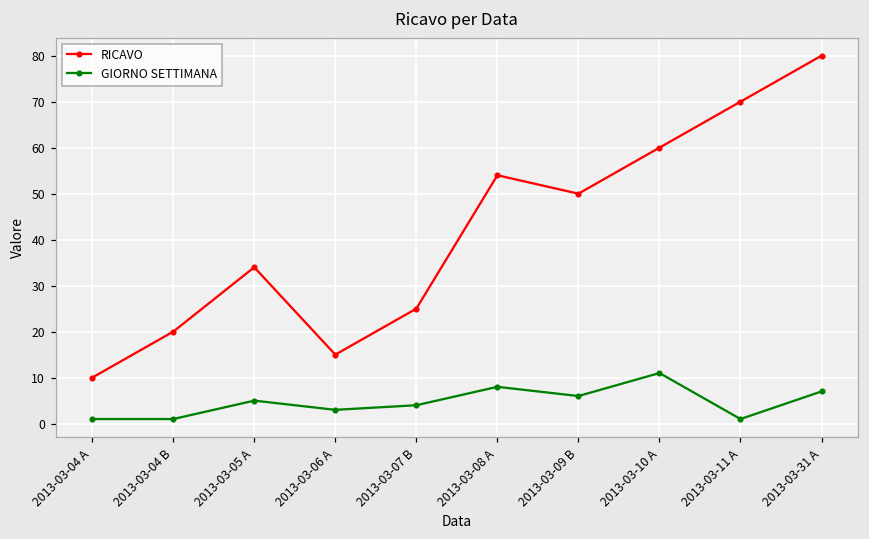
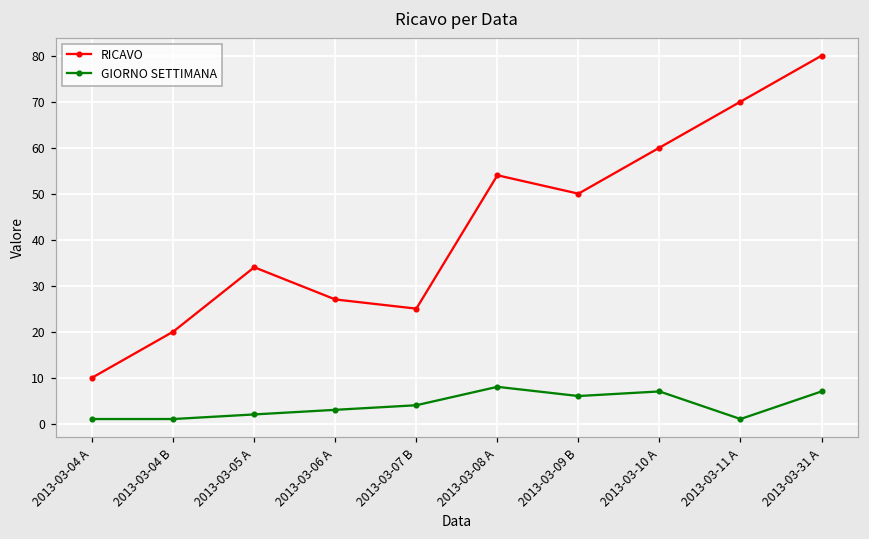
  {
    "RICAVO": {
      "2013-03-04 A": 10,
      "2013-03-04 B": 20,
      "2013-03-05 A": 34,
-     "2013-03-06 A": 15,
+     "2013-03-06 A": 27,
      "2013-03-07 B": 25,
      "2013-03-08 A": 54,
      "2013-03-09 B": 50,
      "2013-03-10 A": 60,
      "2013-03-11 A": 70,
      "2013-03-31 A": 80
    },
    "GIORNO SETTIMANA": {
      "2013-03-04 A": 1,
      "2013-03-04 B": 1,
-     "2013-03-05 A": 5,
+     "2013-03-05 A": 2,
      "2013-03-06 A": 3,
      "2013-03-07 B": 4,
      "2013-03-08 A": 8,
      "2013-03-09 B": 6,
-     "2013-03-10 A": 11,
+     "2013-03-10 A": 7,
      "2013-03-11 A": 1,
      "2013-03-31 A": 7
    }
  }
